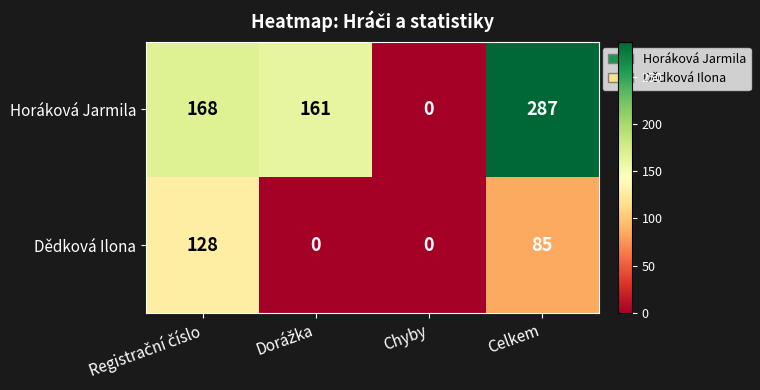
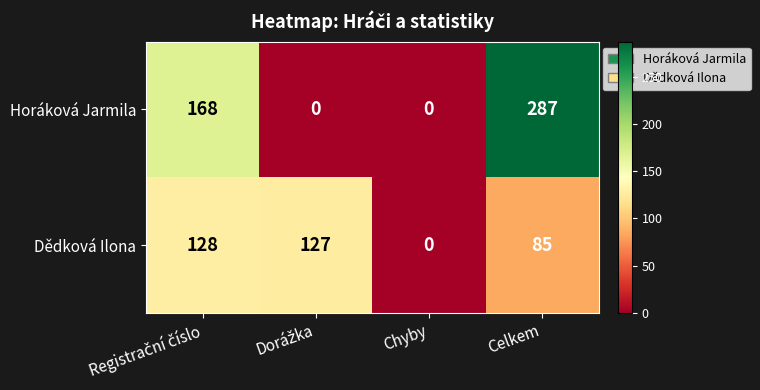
  {
    "Horáková Jarmila": {
      "Registrační číslo": 168,
-     "Dorážka": 161,
+     "Dorážka": 0,
      "Chyby": 0,
      "Celkem": 287
    },
    "Dědková Ilona": {
      "Registrační číslo": 128,
-     "Dorážka": 0,
+     "Dorážka": 127,
      "Chyby": 0,
      "Celkem": 85
    }
  }
